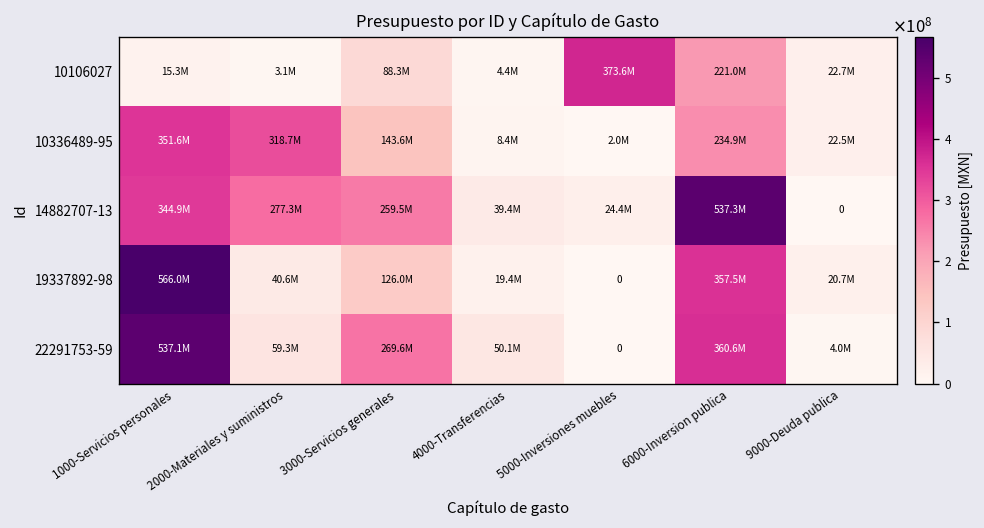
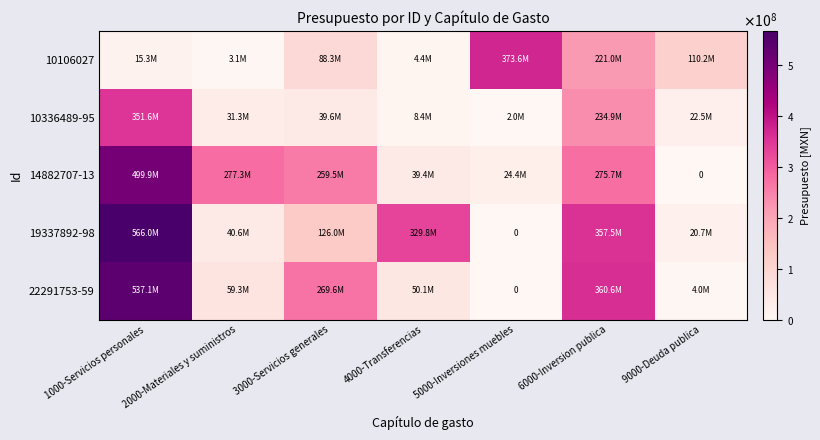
  {
    "10106027": {
      "1000-Servicios personales": "15.3M",
      "2000-Materiales y suministros": "3.1M",
      "3000-Servicios generales": "88.3M",
      "4000-Transferencias": "4.4M",
      "5000-Inversiones muebles": "373.6M",
      "6000-Inversion publica": "221.0M",
-     "9000-Deuda publica": "22.7M"
+     "9000-Deuda publica": "110.2M"
    },
    "10336489-95": {
      "1000-Servicios personales": "351.6M",
-     "2000-Materiales y suministros": "318.7M",
-     "3000-Servicios generales": "143.6M",
+     "2000-Materiales y suministros": "31.3M",
+     "3000-Servicios generales": "39.6M",
      "4000-Transferencias": "8.4M",
      "5000-Inversiones muebles": "2.0M",
      "6000-Inversion publica": "234.9M",
      "9000-Deuda publica": "22.5M"
    },
    "14882707-13": {
-     "1000-Servicios personales": "344.9M",
+     "1000-Servicios personales": "499.9M",
      "2000-Materiales y suministros": "277.3M",
      "3000-Servicios generales": "259.5M",
      "4000-Transferencias": "39.4M",
      "5000-Inversiones muebles": "24.4M",
-     "6000-Inversion publica": "537.3M",
+     "6000-Inversion publica": "275.7M",
      "9000-Deuda publica": "0"
    },
    "19337892-98": {
      "1000-Servicios personales": "566.0M",
      "2000-Materiales y suministros": "40.6M",
      "3000-Servicios generales": "126.0M",
-     "4000-Transferencias": "19.4M",
+     "4000-Transferencias": "329.8M",
      "5000-Inversiones muebles": "0",
      "6000-Inversion publica": "357.5M",
      "9000-Deuda publica": "20.7M"
    },
    "22291753-59": {
      "1000-Servicios personales": "537.1M",
      "2000-Materiales y suministros": "59.3M",
      "3000-Servicios generales": "269.6M",
      "4000-Transferencias": "50.1M",
      "5000-Inversiones muebles": "0",
      "6000-Inversion publica": "360.6M",
      "9000-Deuda publica": "4.0M"
    }
  }
